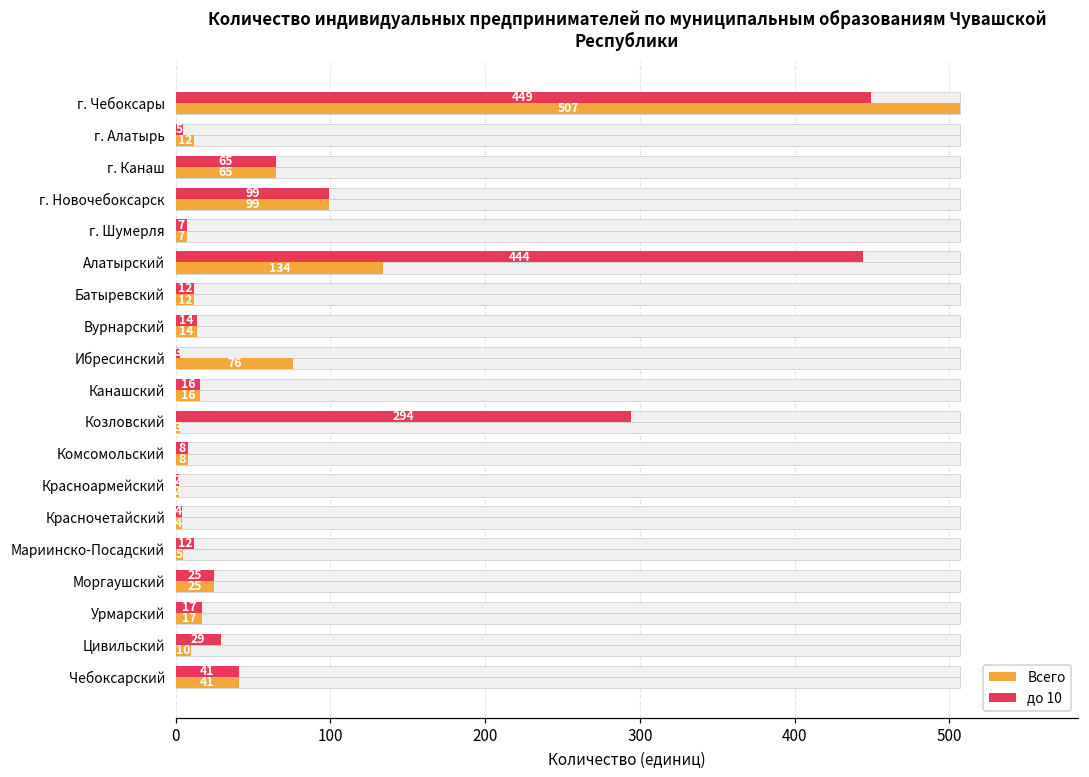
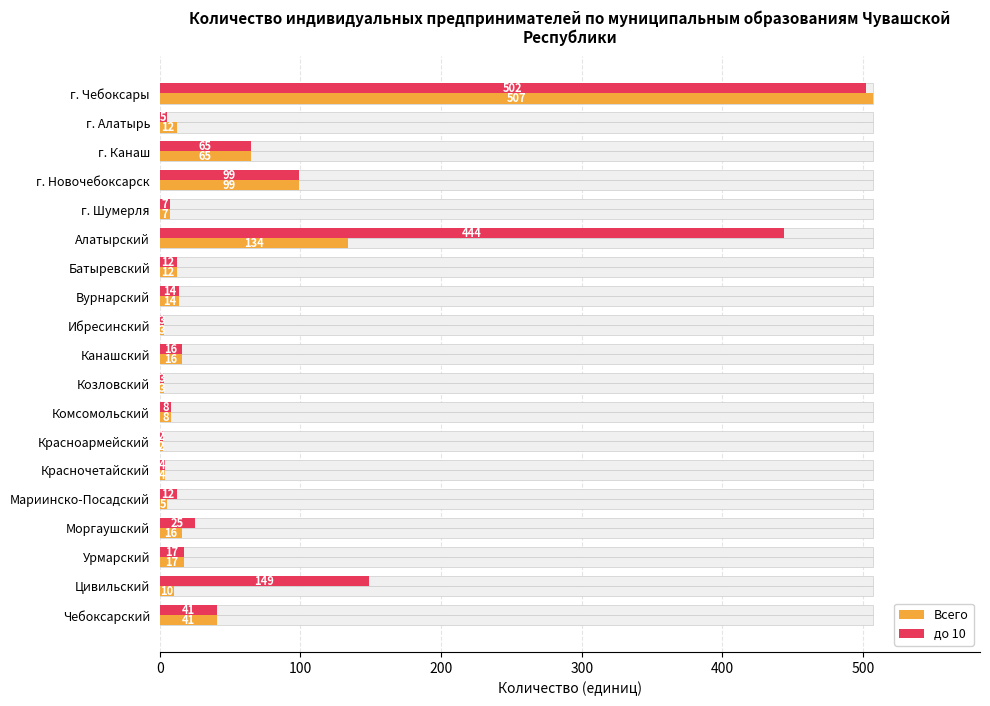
  {
    "Всего": {
-     "Ибресинский": 76,
-     "Моргаушский": 25
+     "Ибресинский": 3,
+     "Моргаушский": 16
    },
    "до 10": {
-     "г. Чебоксары": 449,
-     "Козловский": 294,
-     "Цивильский": 29
+     "г. Чебоксары": 502,
+     "Козловский": 3,
+     "Цивильский": 149
    }
  }
